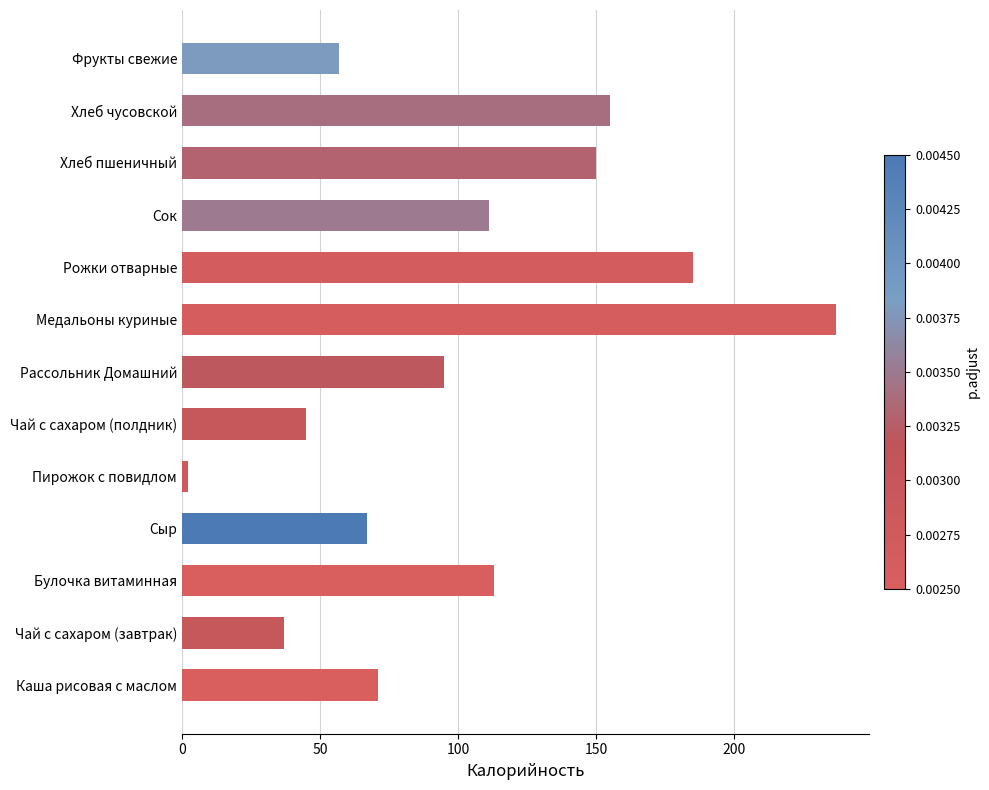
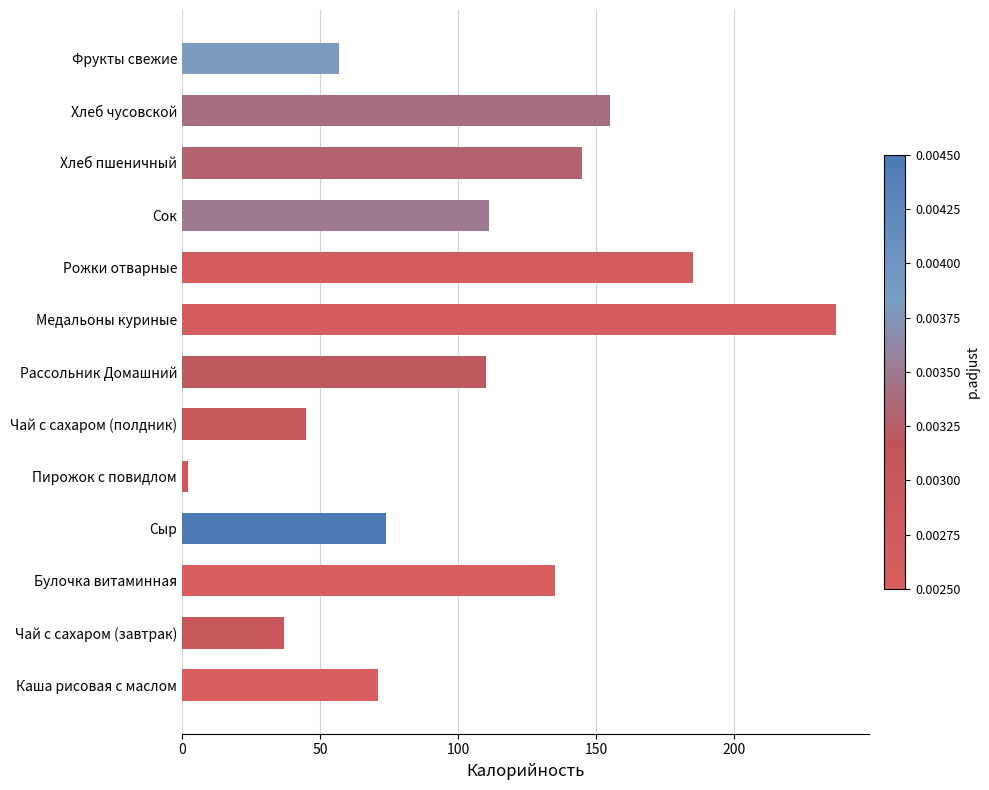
  {
    "Фрукты свежие": 57,
    "Хлеб чусовской": 155,
-   "Хлеб пшеничный": 150,
+   "Хлеб пшеничный": 145,
    "Сок": 111,
    "Рожки отварные": 185,
    "Медальоны куриные": 237,
-   "Рассольник Домашний": 95,
+   "Рассольник Домашний": 110,
    "Чай с сахаром (полдник)": 45,
    "Пирожок с повидлом": 2,
-   "Сыр": 67,
-   "Булочка витаминная": 113,
+   "Сыр": 74,
+   "Булочка витаминная": 135,
    "Чай с сахаром (завтрак)": 37,
    "Каша рисовая с маслом": 71
  }
